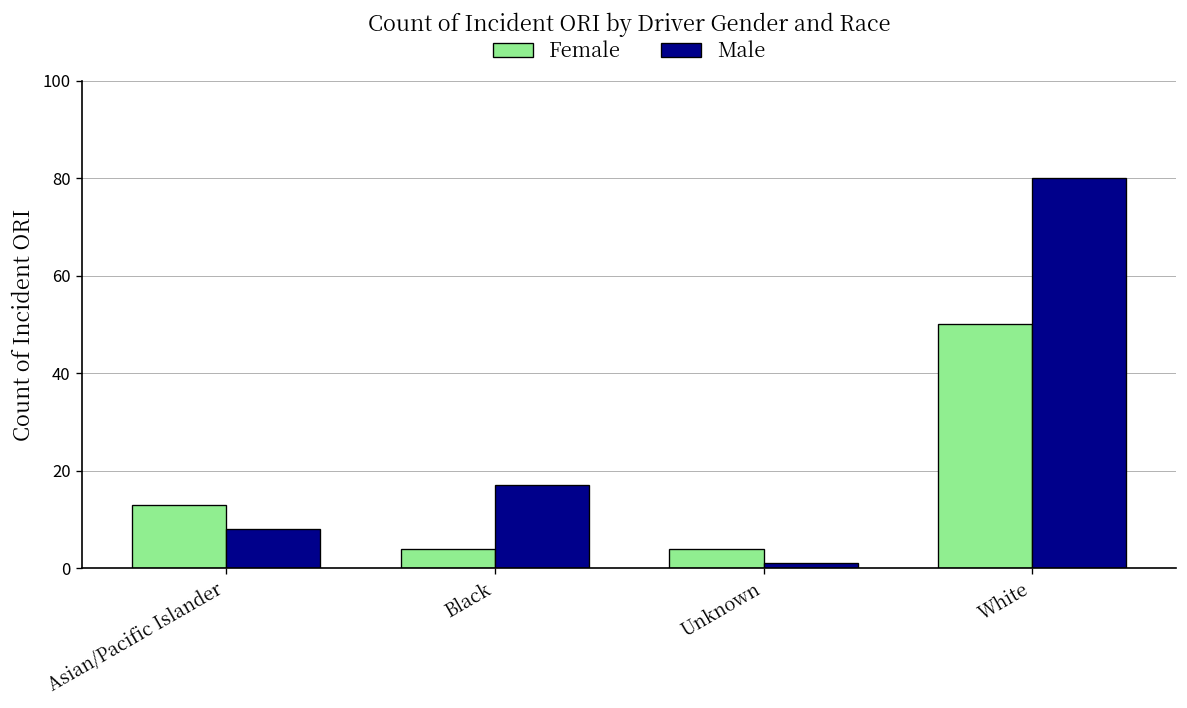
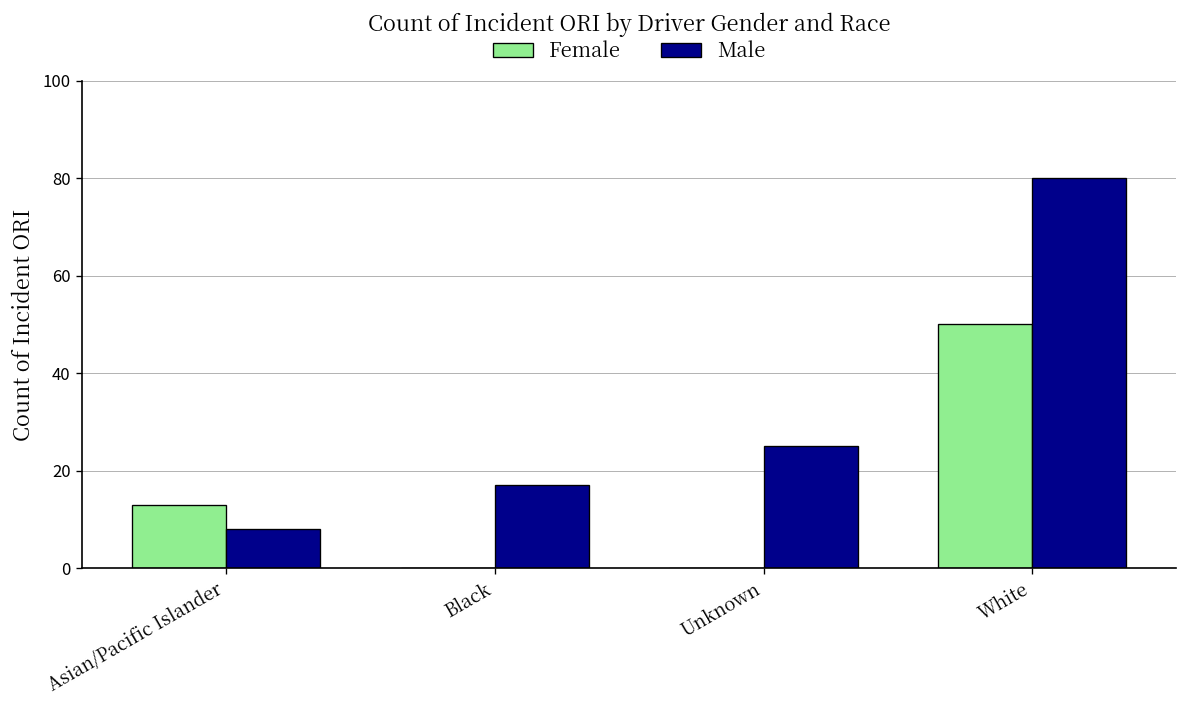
  {
    "Female": {
      "Asian/Pacific Islander": 13,
-     "Black": 4,
-     "Unknown": 4,
+     "Black": 0,
+     "Unknown": 0,
      "White": 50
    },
    "Male": {
      "Asian/Pacific Islander": 8,
      "Black": 17,
-     "Unknown": 1,
+     "Unknown": 25,
      "White": 80
    }
  }
